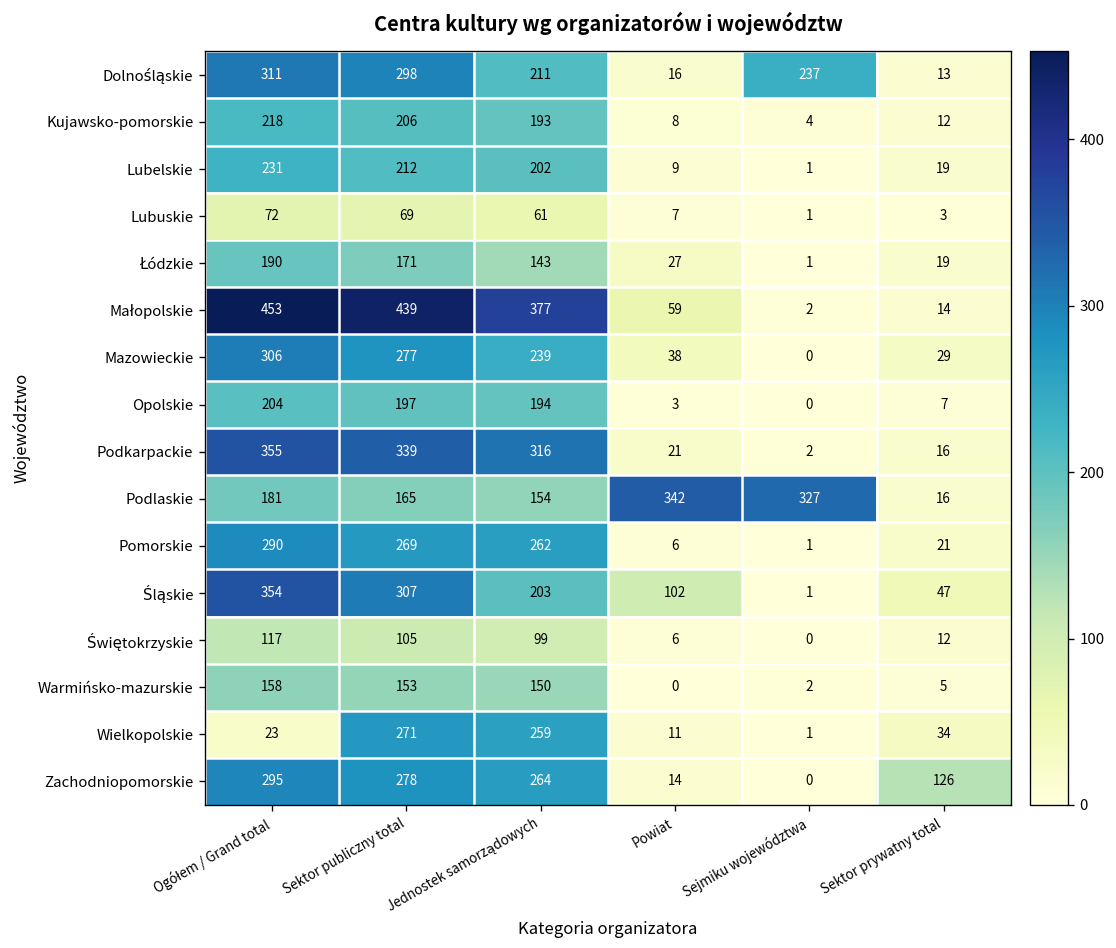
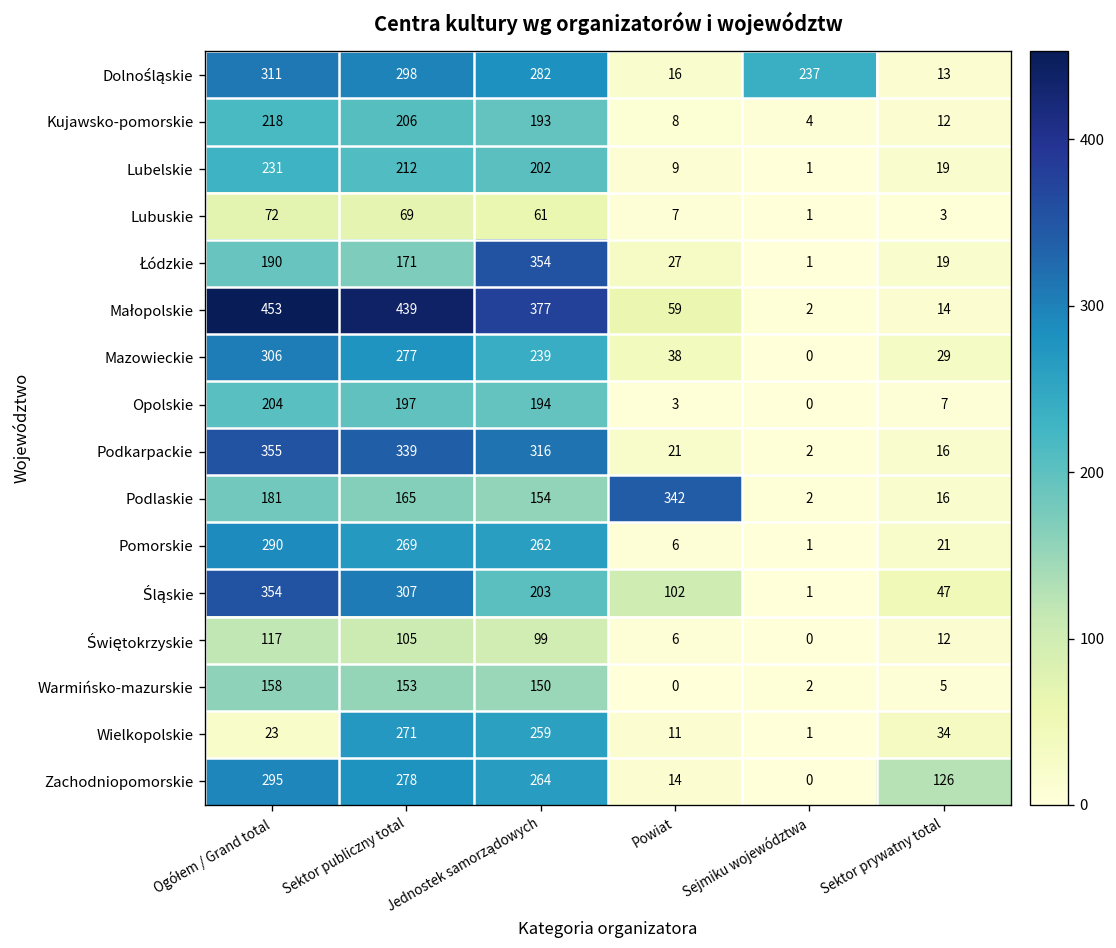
  {
    "Dolnośląskie": {
      "Ogółem / Grand total": 311,
      "Sektor publiczny total": 298,
-     "Jednostek samorządowych": 211,
+     "Jednostek samorządowych": 282,
      "Powiat": 16,
      "Sejmiku województwa": 237,
      "Sektor prywatny total": 13
    },
    "Kujawsko-pomorskie": {
      "Ogółem / Grand total": 218,
      "Sektor publiczny total": 206,
      "Jednostek samorządowych": 193,
      "Powiat": 8,
      "Sejmiku województwa": 4,
      "Sektor prywatny total": 12
    },
    "Lubelskie": {
      "Ogółem / Grand total": 231,
      "Sektor publiczny total": 212,
      "Jednostek samorządowych": 202,
      "Powiat": 9,
      "Sejmiku województwa": 1,
      "Sektor prywatny total": 19
    },
    "Lubuskie": {
      "Ogółem / Grand total": 72,
      "Sektor publiczny total": 69,
      "Jednostek samorządowych": 61,
      "Powiat": 7,
      "Sejmiku województwa": 1,
      "Sektor prywatny total": 3
    },
    "Łódzkie": {
      "Ogółem / Grand total": 190,
      "Sektor publiczny total": 171,
-     "Jednostek samorządowych": 143,
+     "Jednostek samorządowych": 354,
      "Powiat": 27,
      "Sejmiku województwa": 1,
      "Sektor prywatny total": 19
    },
    "Małopolskie": {
      "Ogółem / Grand total": 453,
      "Sektor publiczny total": 439,
      "Jednostek samorządowych": 377,
      "Powiat": 59,
      "Sejmiku województwa": 2,
      "Sektor prywatny total": 14
    },
    "Mazowieckie": {
      "Ogółem / Grand total": 306,
      "Sektor publiczny total": 277,
      "Jednostek samorządowych": 239,
      "Powiat": 38,
      "Sejmiku województwa": 0,
      "Sektor prywatny total": 29
    },
    "Opolskie": {
      "Ogółem / Grand total": 204,
      "Sektor publiczny total": 197,
      "Jednostek samorządowych": 194,
      "Powiat": 3,
      "Sejmiku województwa": 0,
      "Sektor prywatny total": 7
    },
    "Podkarpackie": {
      "Ogółem / Grand total": 355,
      "Sektor publiczny total": 339,
      "Jednostek samorządowych": 316,
      "Powiat": 21,
      "Sejmiku województwa": 2,
      "Sektor prywatny total": 16
    },
    "Podlaskie": {
      "Ogółem / Grand total": 181,
      "Sektor publiczny total": 165,
      "Jednostek samorządowych": 154,
      "Powiat": 342,
-     "Sejmiku województwa": 327,
+     "Sejmiku województwa": 2,
      "Sektor prywatny total": 16
    },
    "Pomorskie": {
      "Ogółem / Grand total": 290,
      "Sektor publiczny total": 269,
      "Jednostek samorządowych": 262,
      "Powiat": 6,
      "Sejmiku województwa": 1,
      "Sektor prywatny total": 21
    },
    "Śląskie": {
      "Ogółem / Grand total": 354,
      "Sektor publiczny total": 307,
      "Jednostek samorządowych": 203,
      "Powiat": 102,
      "Sejmiku województwa": 1,
      "Sektor prywatny total": 47
    },
    "Świętokrzyskie": {
      "Ogółem / Grand total": 117,
      "Sektor publiczny total": 105,
      "Jednostek samorządowych": 99,
      "Powiat": 6,
      "Sejmiku województwa": 0,
      "Sektor prywatny total": 12
    },
    "Warmińsko-mazurskie": {
      "Ogółem / Grand total": 158,
      "Sektor publiczny total": 153,
      "Jednostek samorządowych": 150,
      "Powiat": 0,
      "Sejmiku województwa": 2,
      "Sektor prywatny total": 5
    },
    "Wielkopolskie": {
      "Ogółem / Grand total": 23,
      "Sektor publiczny total": 271,
      "Jednostek samorządowych": 259,
      "Powiat": 11,
      "Sejmiku województwa": 1,
      "Sektor prywatny total": 34
    },
    "Zachodniopomorskie": {
      "Ogółem / Grand total": 295,
      "Sektor publiczny total": 278,
      "Jednostek samorządowych": 264,
      "Powiat": 14,
      "Sejmiku województwa": 0,
      "Sektor prywatny total": 126
    }
  }
